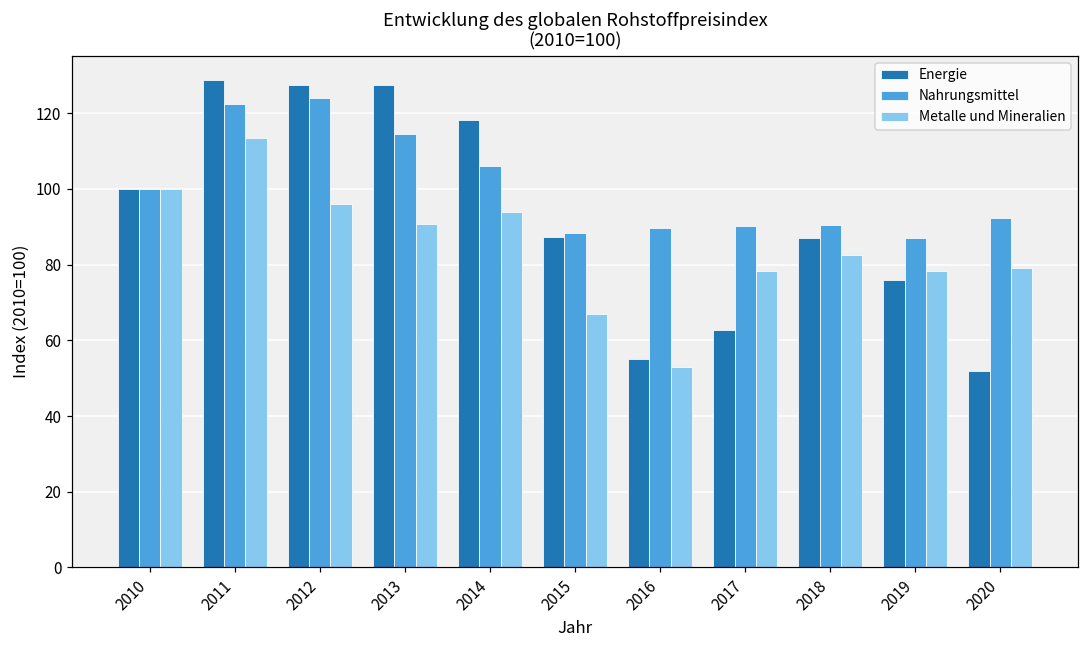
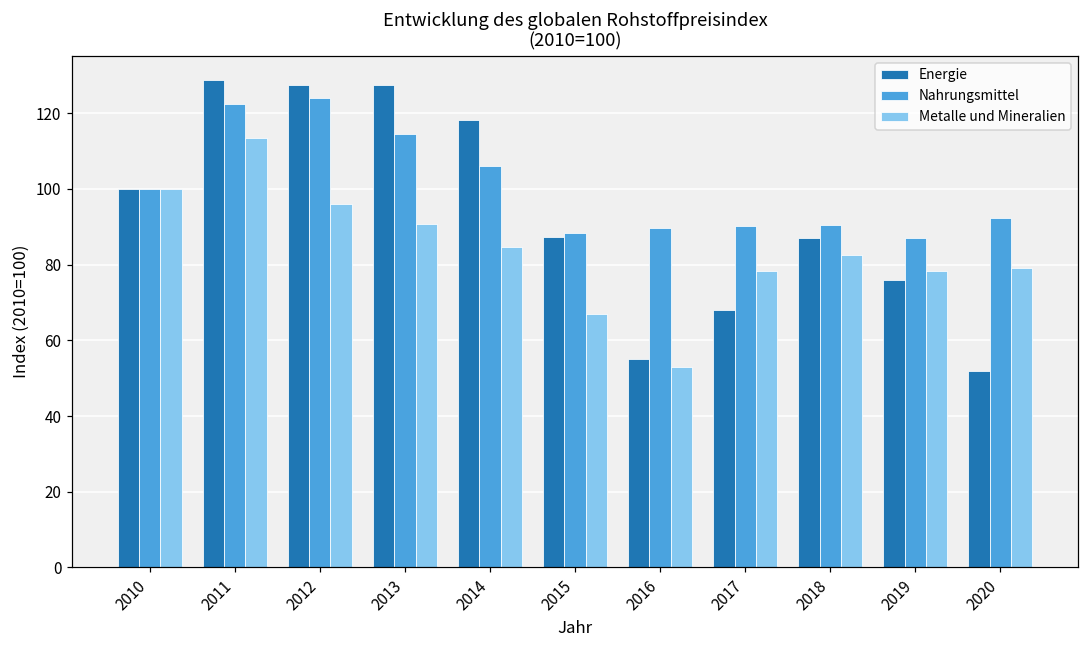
  {
    "Energie": {
      "2010": 100,
      "2011": 129,
      "2012": 128,
      "2013": 127,
      "2014": 118,
      "2015": 87,
      "2016": 55,
-     "2017": 63,
+     "2017": 68,
      "2018": 87,
      "2019": 76,
      "2020": 52
    },
    "Nahrungsmittel": {
      "2010": 100,
      "2011": 122,
      "2012": 124,
      "2013": 115,
      "2014": 106,
      "2015": 88,
      "2016": 90,
      "2017": 90,
      "2018": 90,
      "2019": 87,
      "2020": 92
    },
    "Metalle und Mineralien": {
      "2010": 100,
      "2011": 113,
      "2012": 96,
      "2013": 91,
-     "2014": 94,
+     "2014": 85,
      "2015": 67,
      "2016": 53,
      "2017": 78,
      "2018": 83,
      "2019": 78,
      "2020": 79
    }
  }
